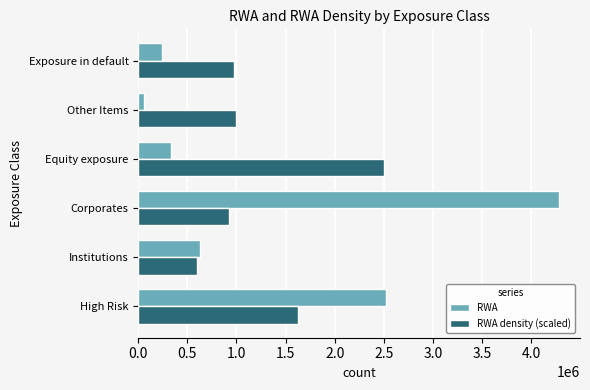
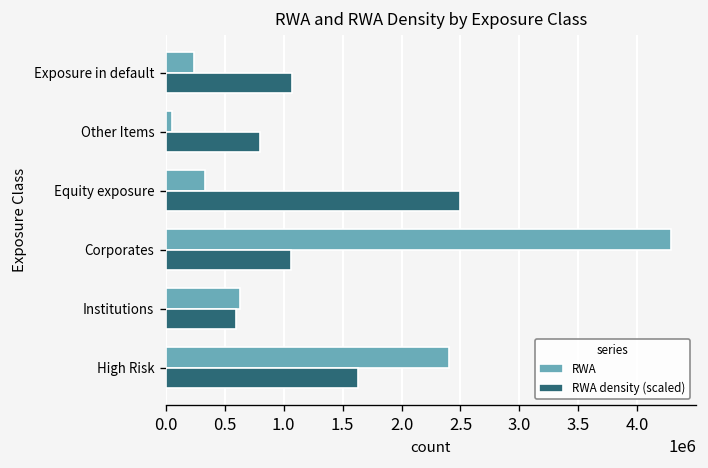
  {
    "RWA": {
      "Exposure in default": 200000,
      "Other Items": 100000,
      "Equity exposure": 300000,
      "Corporates": 4300000,
      "Institutions": 600000,
-     "High Risk": 2500000
+     "High Risk": 2400000
    },
    "RWA density (scaled)": {
-     "Exposure in default": 1000000,
-     "Other Items": 1000000,
+     "Exposure in default": 1100000,
+     "Other Items": 800000,
      "Equity exposure": 2500000,
-     "Corporates": 900000,
+     "Corporates": 1100000,
      "Institutions": 600000,
      "High Risk": 1600000
    }
  }
